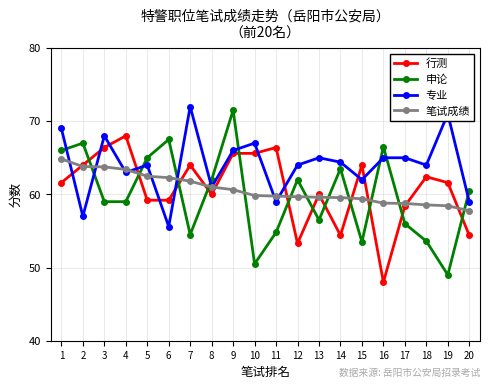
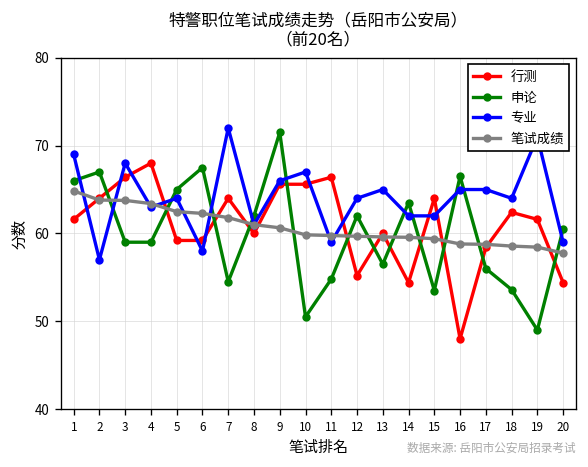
  {
    "行测": {
      "1": 62,
      "3": 66,
      "4": 68,
      "5": 59,
      "6": 59,
      "7": 64,
      "8": 60,
      "9": 66,
      "10": 66,
      "11": 66,
-     "12": 53,
+     "12": 55,
      "13": 60,
      "14": 54,
      "15": 64,
      "16": 48,
      "17": 58,
      "18": 62,
      "19": 62,
      "20": 54
    },
    "申论": {
      "1": 66,
      "2": 67,
      "3": 59,
      "4": 59,
      "5": 65,
      "6": 68,
      "7": 55,
      "8": 62,
      "9": 72,
      "10": 51,
      "11": 55,
      "12": 62,
      "13": 57,
      "14": 64,
      "15": 54,
      "16": 67,
      "17": 56,
      "18": 54,
      "19": 49,
      "20": 61
    },
    "专业": {
      "1": 69,
      "2": 57,
      "3": 68,
      "4": 63,
      "5": 64,
-     "6": 56,
+     "6": 58,
      "7": 72,
      "9": 66,
      "10": 67,
      "11": 59,
      "12": 64,
      "13": 65,
-     "14": 64,
+     "14": 62,
      "15": 62,
      "16": 65,
      "17": 65,
      "18": 64,
      "20": 59
    },
    "笔试成绩": {
      "1": 65,
      "3": 64,
      "4": 63,
      "5": 62,
      "6": 62,
      "7": 62,
      "9": 61,
      "10": 60,
      "11": 60,
      "12": 60,
      "13": 60,
      "14": 60,
      "15": 59,
      "16": 59,
      "17": 59,
      "18": 59,
      "19": 58,
      "20": 58
    }
  }
